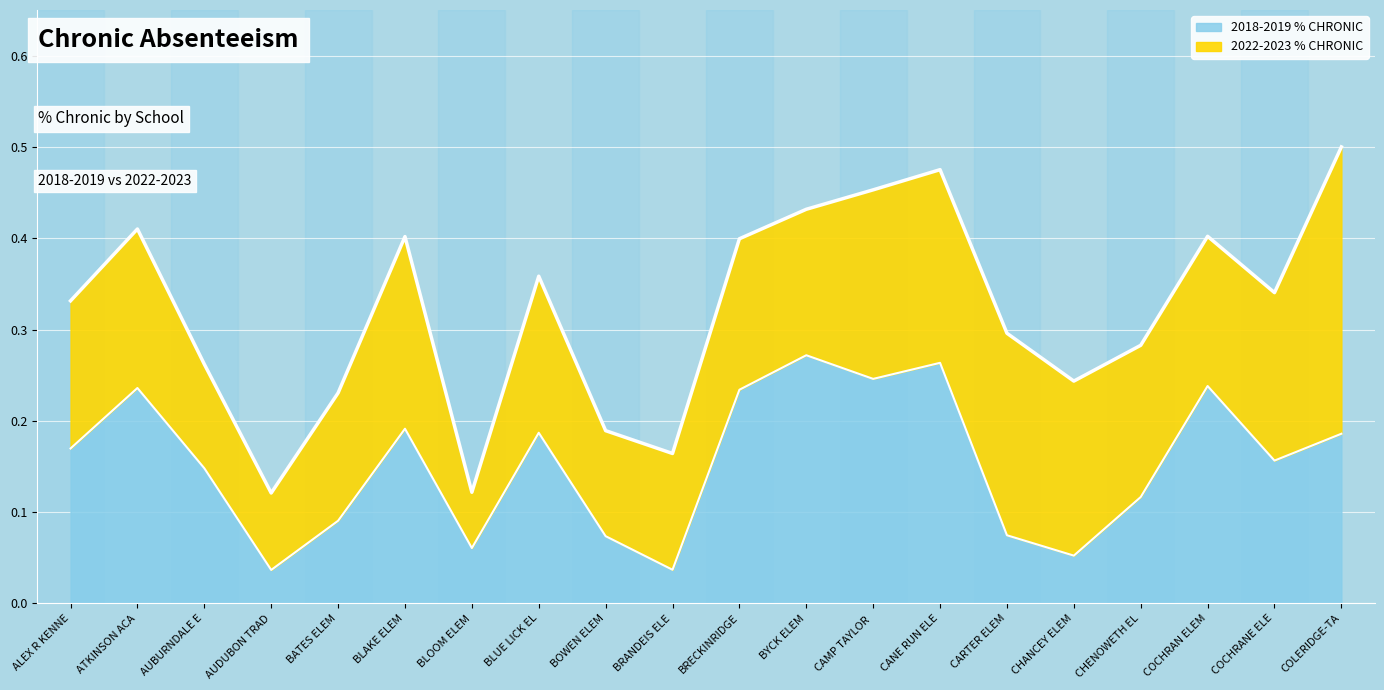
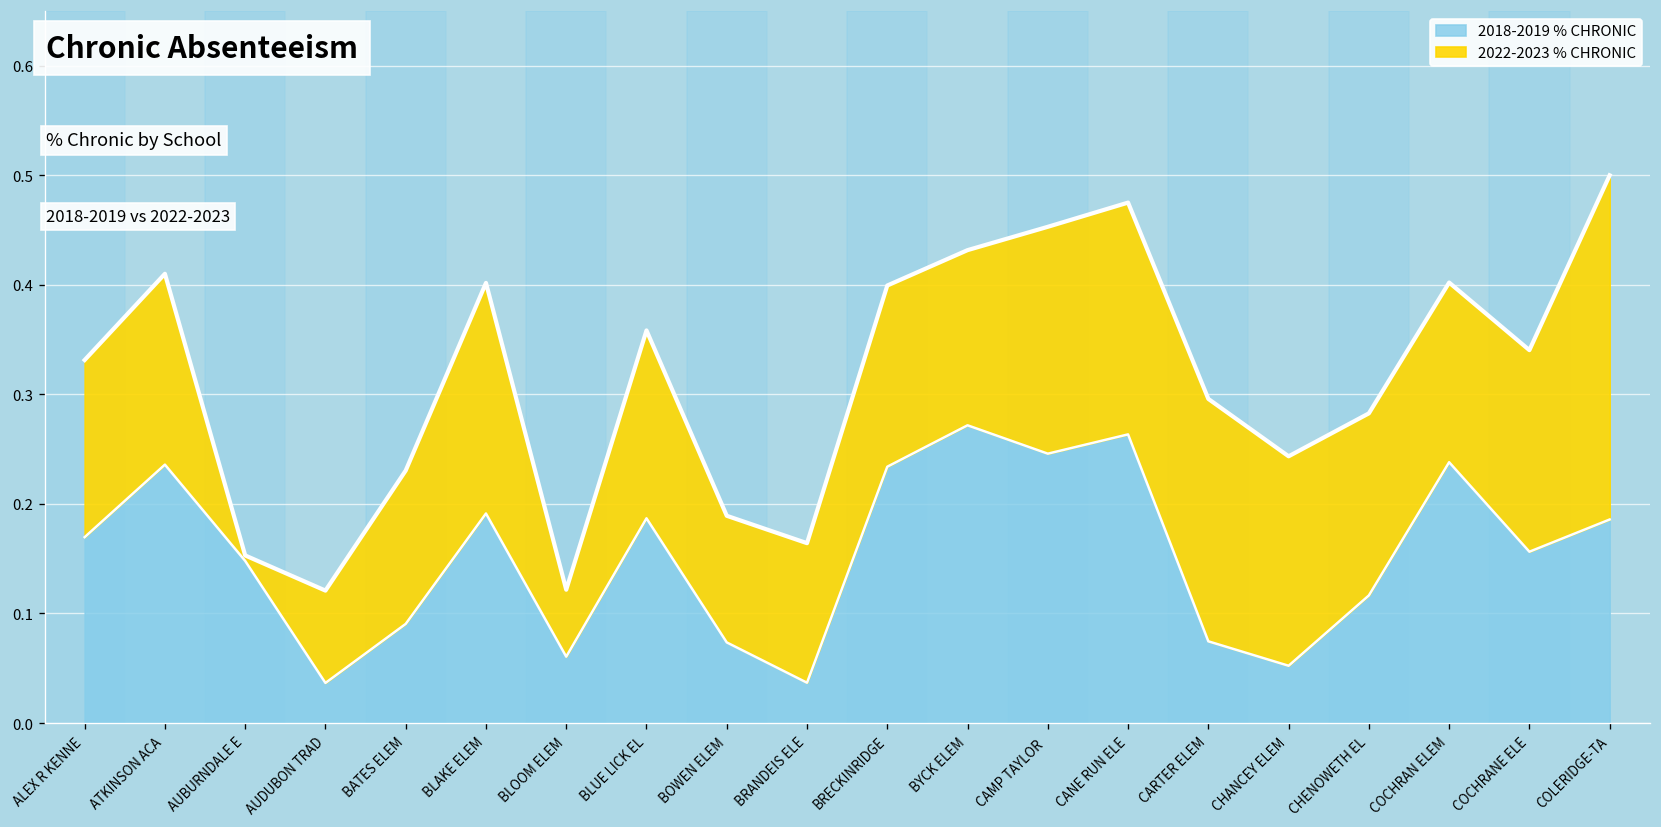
  {
    "2022-2023 % CHRONIC": {
      "ALEX R KENNE": 0.33,
      "ATKINSON ACA": 0.41,
-     "AUBURNDALE E": 0.26,
+     "AUBURNDALE E": 0.15,
      "AUDUBON TRAD": 0.12,
      "BATES ELEM": 0.23,
      "BLAKE ELEM": 0.40,
      "BLOOM ELEM": 0.12,
      "BLUE LICK EL": 0.36,
      "BOWEN ELEM": 0.19,
      "BRANDEIS ELE": 0.16,
      "BRECKINRIDGE": 0.40,
      "BYCK ELEM": 0.43,
      "CAMP TAYLOR": 0.45,
      "CANE RUN ELE": 0.48,
      "CARTER ELEM": 0.30,
      "CHANCEY ELEM": 0.24,
      "CHENOWETH EL": 0.28,
      "COCHRAN ELEM": 0.40,
      "COCHRANE ELE": 0.34,
      "COLERIDGE-TA": 0.50
    },
    "2018-2019 % CHRONIC": {
      "ALEX R KENNE": 0.17,
      "ATKINSON ACA": 0.24,
      "AUBURNDALE E": 0.15,
      "AUDUBON TRAD": 0.04,
      "BATES ELEM": 0.09,
      "BLAKE ELEM": 0.19,
      "BLOOM ELEM": 0.06,
      "BLUE LICK EL": 0.19,
      "BOWEN ELEM": 0.07,
      "BRANDEIS ELE": 0.04,
      "BRECKINRIDGE": 0.23,
      "BYCK ELEM": 0.27,
      "CAMP TAYLOR": 0.25,
      "CANE RUN ELE": 0.26,
      "CARTER ELEM": 0.07,
      "CHANCEY ELEM": 0.05,
      "CHENOWETH EL": 0.12,
      "COCHRAN ELEM": 0.24,
      "COCHRANE ELE": 0.16,
      "COLERIDGE-TA": 0.19
    }
  }
